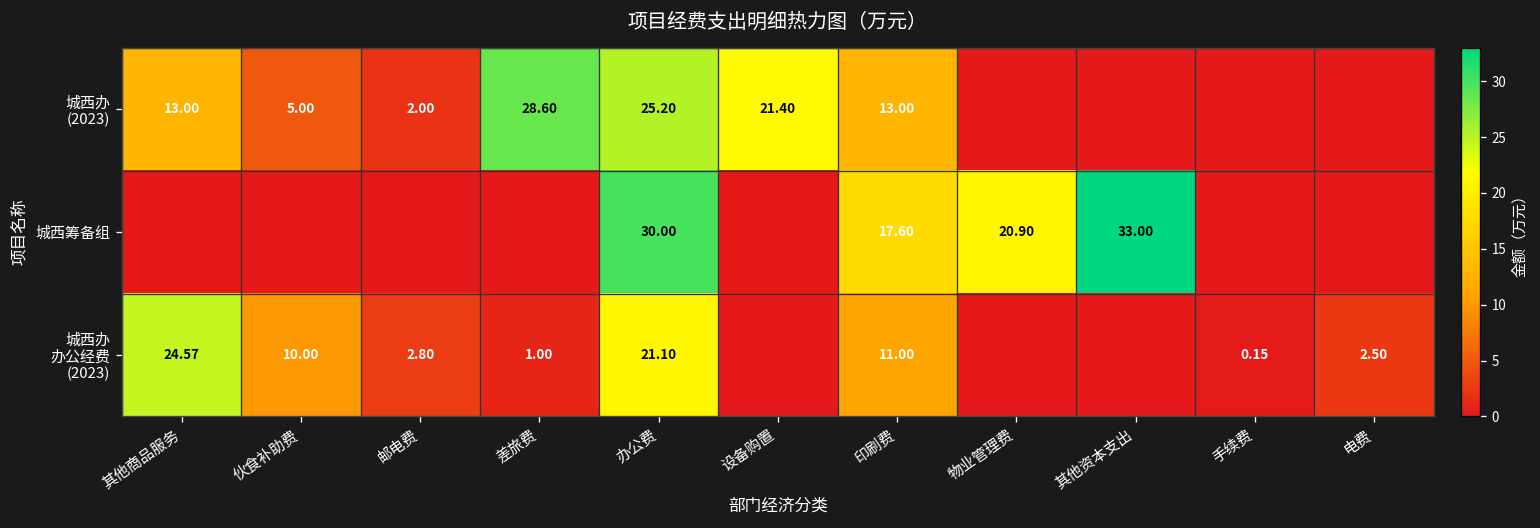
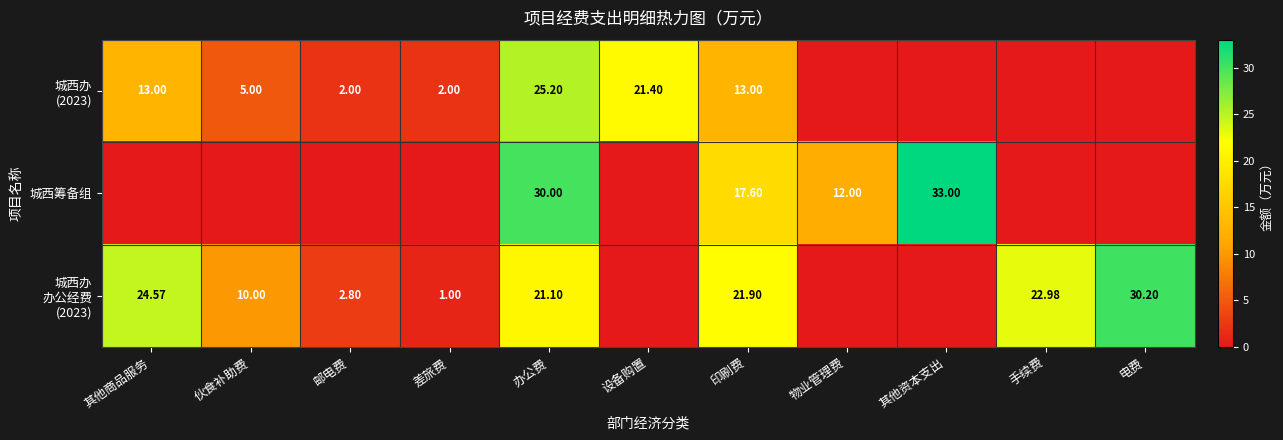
  {
    "城西办 (2023)": {
      "其他商品服务": 13.00,
      "伙食补助费": 5.00,
      "邮电费": 2.00,
-     "差旅费": 28.60,
+     "差旅费": 2.00,
      "办公费": 25.20,
      "设备购置": 21.40,
      "印刷费": 13.00
    },
    "城西筹备组": {
      "办公费": 30.00,
      "印刷费": 17.60,
-     "物业管理费": 20.90,
+     "物业管理费": 12.00,
      "其他资本支出": 33.00
    },
    "城西办 办公经费 (2023)": {
      "其他商品服务": 24.57,
      "伙食补助费": 10.00,
      "邮电费": 2.80,
      "差旅费": 1.00,
      "办公费": 21.10,
-     "印刷费": 11.00,
-     "手续费": 0.15,
-     "电费": 2.50
+     "印刷费": 21.90,
+     "手续费": 22.98,
+     "电费": 30.20
    }
  }
